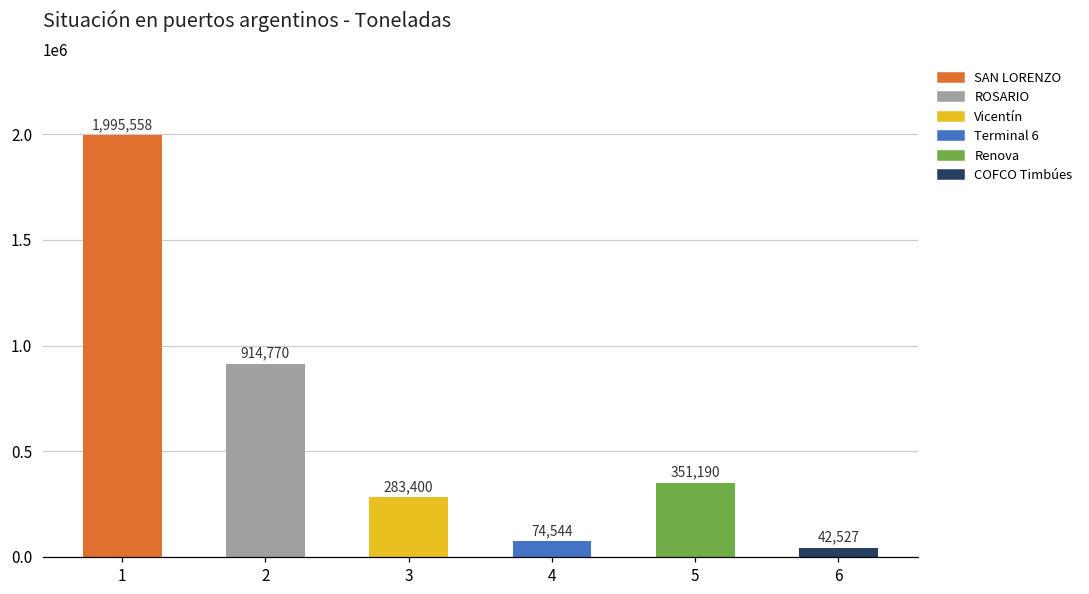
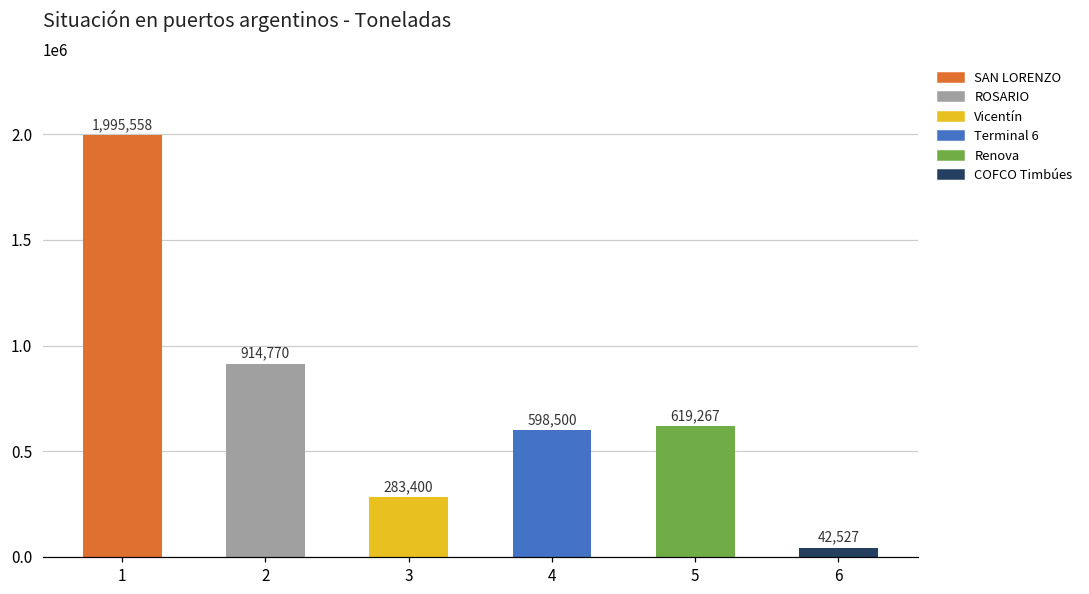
  {
    "1": "1,995,558",
    "2": "914,770",
    "3": "283,400",
-   "4": "74,544",
-   "5": "351,190",
+   "4": "598,500",
+   "5": "619,267",
    "6": "42,527"
  }
